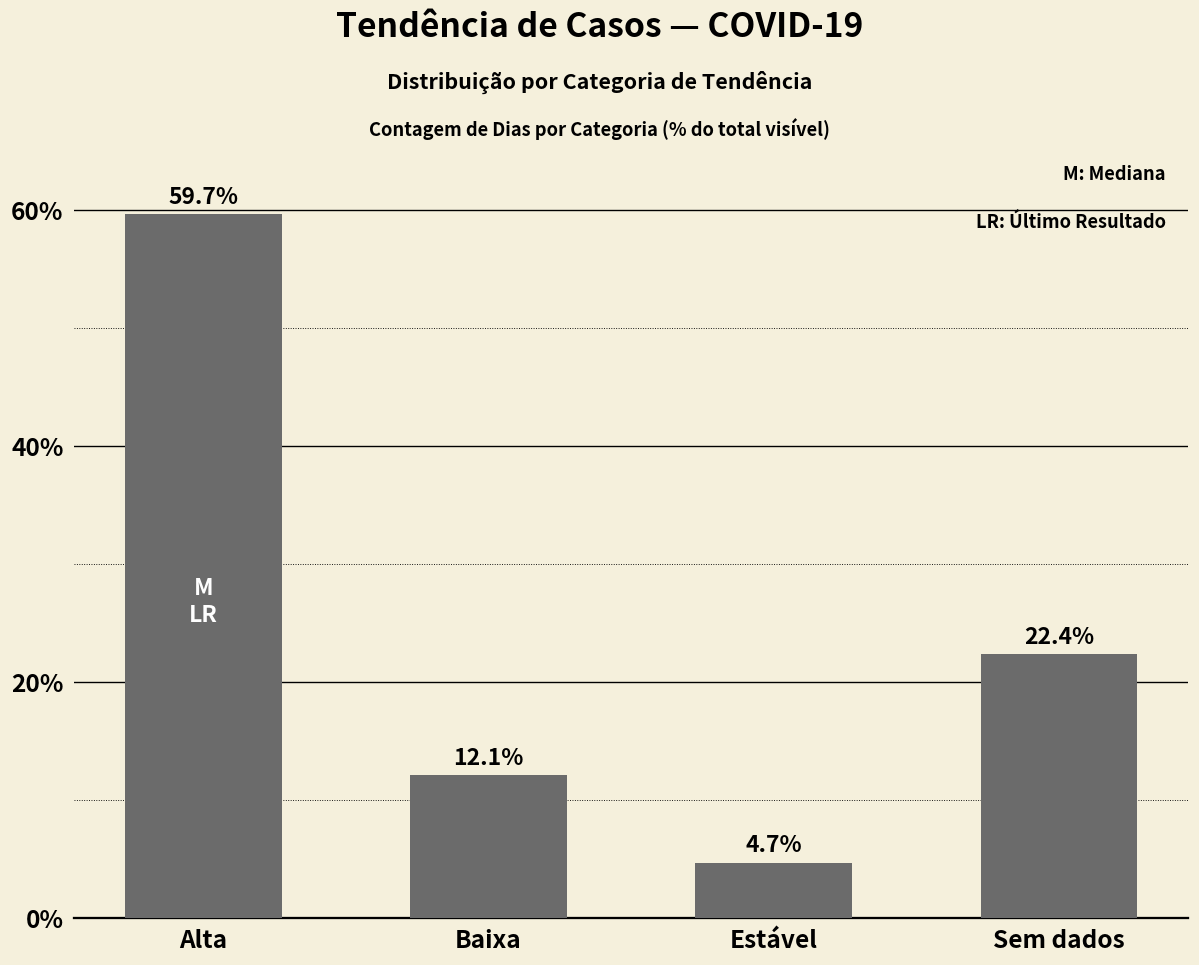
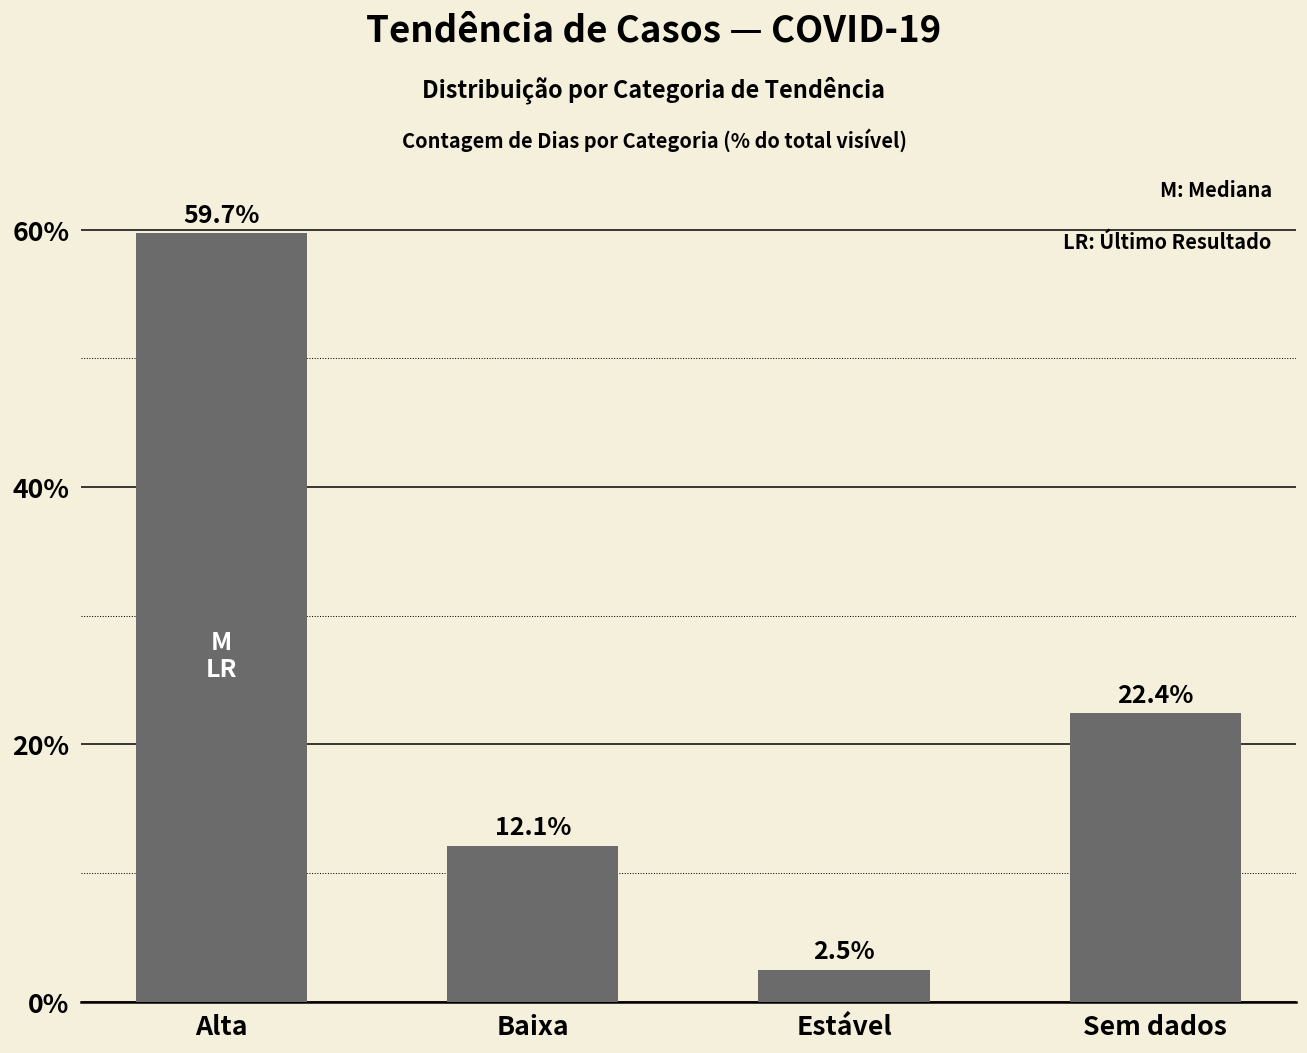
  {
    "Alta": "59.7%",
    "Baixa": "12.1%",
-   "Estável": "4.7%",
+   "Estável": "2.5%",
    "Sem dados": "22.4%"
  }
